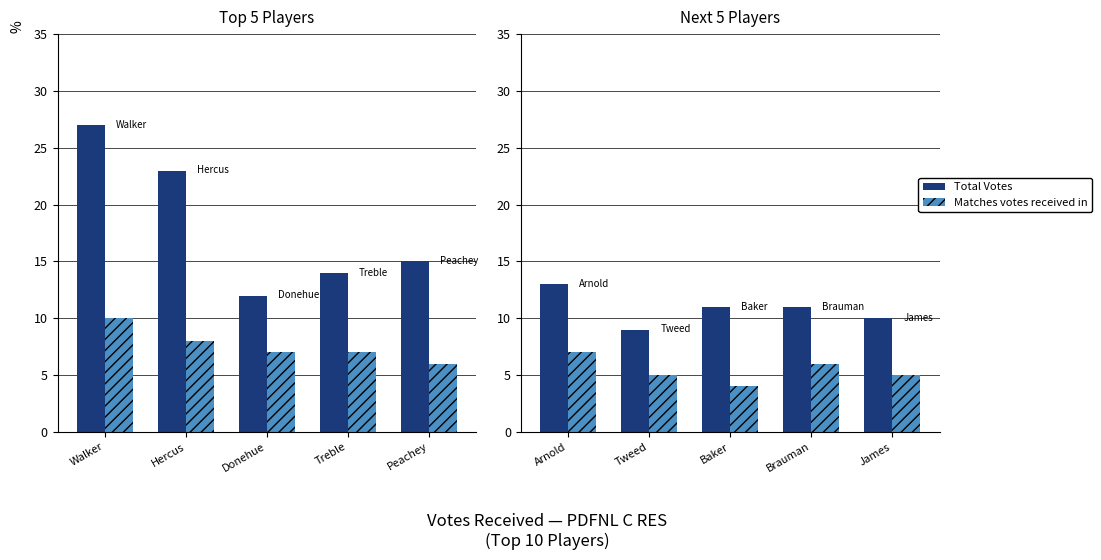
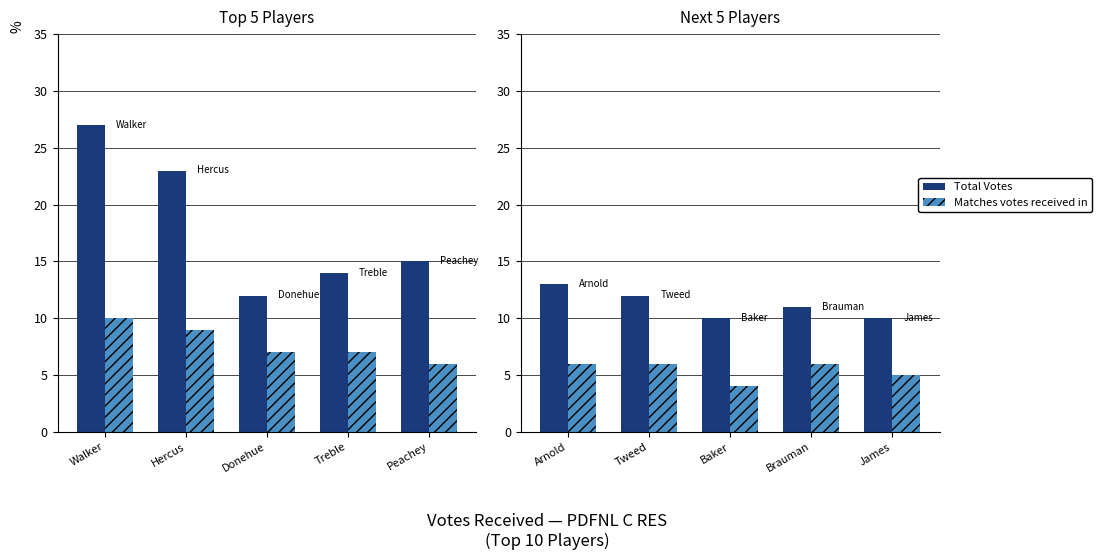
  {
    "Top 5 Players": {
      "Total Votes": {
        "Walker": 27,
        "Hercus": 23,
        "Donehue": 12,
        "Treble": 14,
        "Peachey": 15
      },
      "Matches votes received in": {
        "Walker": 10,
-       "Hercus": 8,
+       "Hercus": 9,
        "Donehue": 7,
        "Treble": 7,
        "Peachey": 6
      }
    },
    "Next 5 Players": {
      "Total Votes": {
        "Arnold": 13,
-       "Tweed": 9,
-       "Baker": 11,
+       "Tweed": 12,
+       "Baker": 10,
        "Brauman": 11,
        "James": 10
      },
      "Matches votes received in": {
-       "Arnold": 7,
-       "Tweed": 5,
+       "Arnold": 6,
+       "Tweed": 6,
        "Baker": 4,
        "Brauman": 6,
        "James": 5
      }
    }
  }
